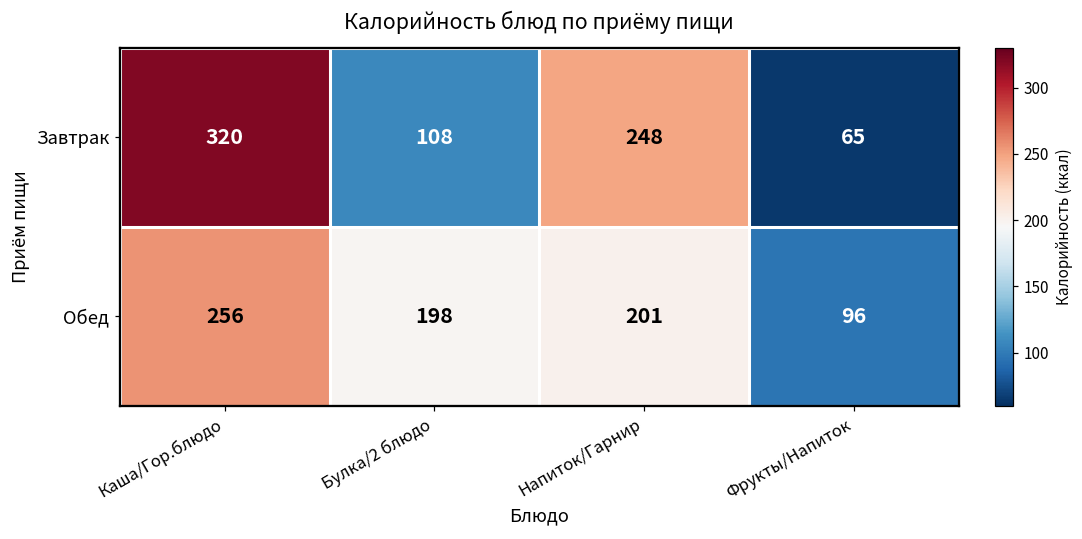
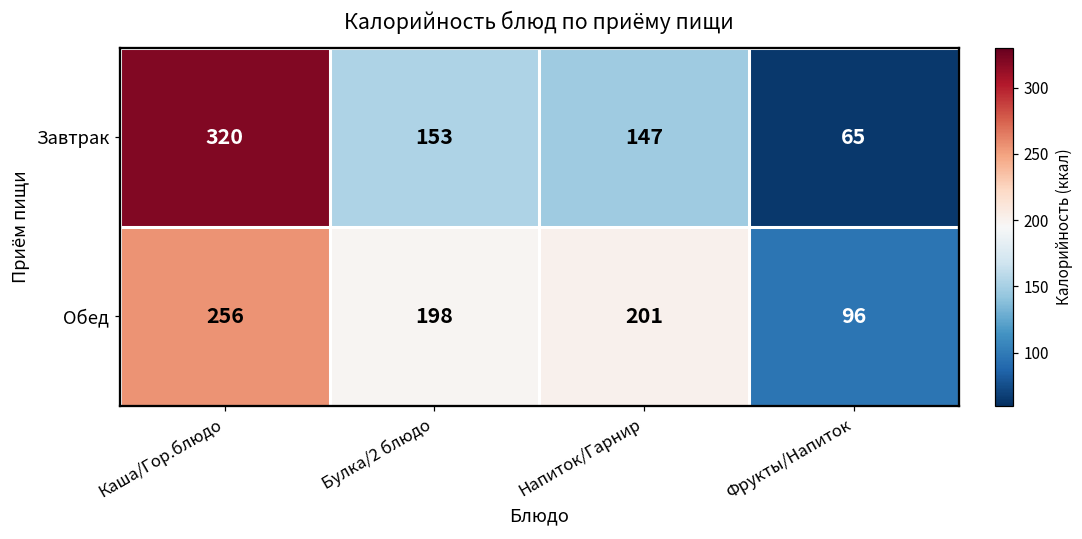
  {
    "Завтрак": {
      "Каша/Гор.блюдо": 320,
-     "Булка/2 блюдо": 108,
-     "Напиток/Гарнир": 248,
+     "Булка/2 блюдо": 153,
+     "Напиток/Гарнир": 147,
      "Фрукты/Напиток": 65
    },
    "Обед": {
      "Каша/Гор.блюдо": 256,
      "Булка/2 блюдо": 198,
      "Напиток/Гарнир": 201,
      "Фрукты/Напиток": 96
    }
  }
